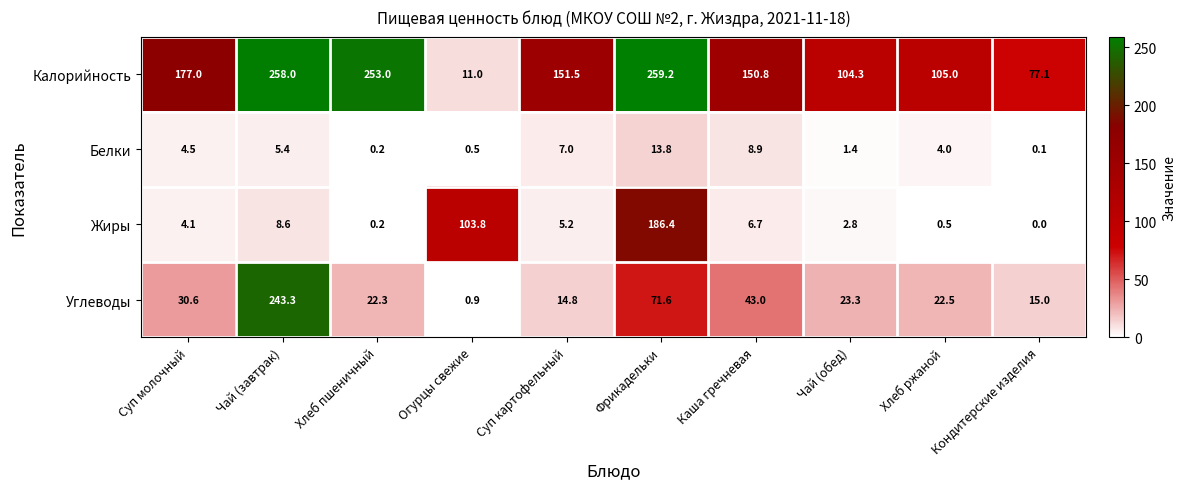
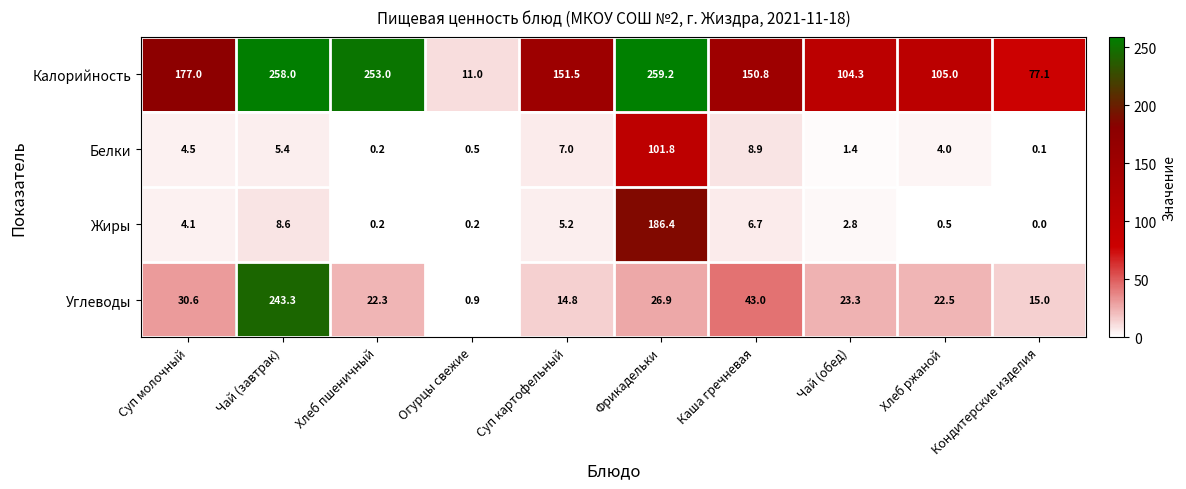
  {
    "Калорийность": {
      "Суп молочный": 177.0,
      "Чай (завтрак)": 258.0,
      "Хлеб пшеничный": 253.0,
      "Огурцы свежие": 11.0,
      "Суп картофельный": 151.5,
      "Фрикадельки": 259.2,
      "Каша гречневая": 150.8,
      "Чай (обед)": 104.3,
      "Хлеб ржаной": 105.0,
      "Кондитерские изделия": 77.1
    },
    "Белки": {
      "Суп молочный": 4.5,
      "Чай (завтрак)": 5.4,
      "Хлеб пшеничный": 0.2,
      "Огурцы свежие": 0.5,
      "Суп картофельный": 7.0,
-     "Фрикадельки": 13.8,
+     "Фрикадельки": 101.8,
      "Каша гречневая": 8.9,
      "Чай (обед)": 1.4,
      "Хлеб ржаной": 4.0,
      "Кондитерские изделия": 0.1
    },
    "Жиры": {
      "Суп молочный": 4.1,
      "Чай (завтрак)": 8.6,
      "Хлеб пшеничный": 0.2,
-     "Огурцы свежие": 103.8,
+     "Огурцы свежие": 0.2,
      "Суп картофельный": 5.2,
      "Фрикадельки": 186.4,
      "Каша гречневая": 6.7,
      "Чай (обед)": 2.8,
      "Хлеб ржаной": 0.5,
      "Кондитерские изделия": 0.0
    },
    "Углеводы": {
      "Суп молочный": 30.6,
      "Чай (завтрак)": 243.3,
      "Хлеб пшеничный": 22.3,
      "Огурцы свежие": 0.9,
      "Суп картофельный": 14.8,
-     "Фрикадельки": 71.6,
+     "Фрикадельки": 26.9,
      "Каша гречневая": 43.0,
      "Чай (обед)": 23.3,
      "Хлеб ржаной": 22.5,
      "Кондитерские изделия": 15.0
    }
  }
